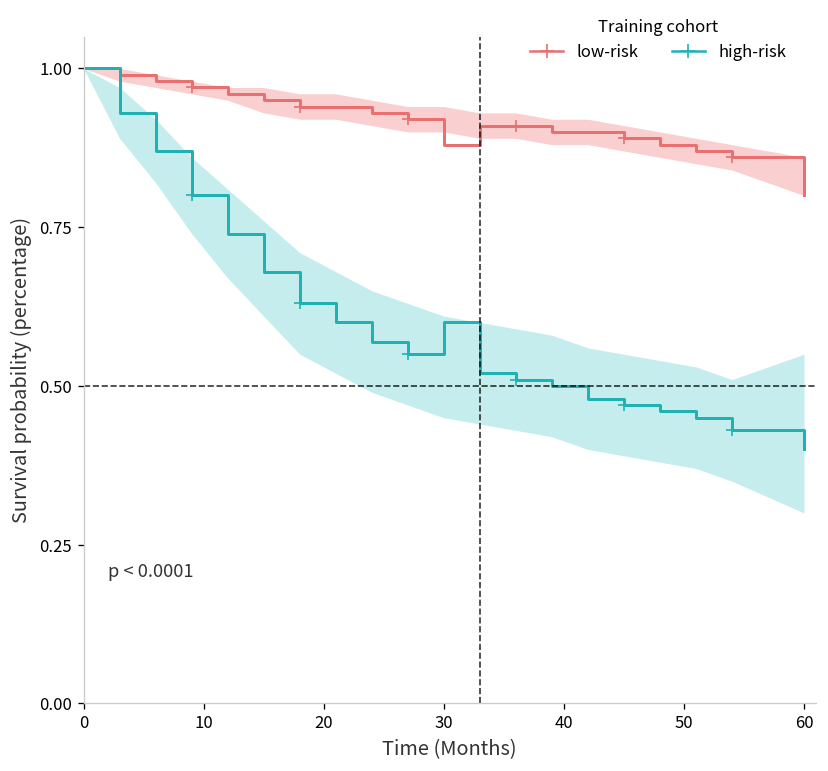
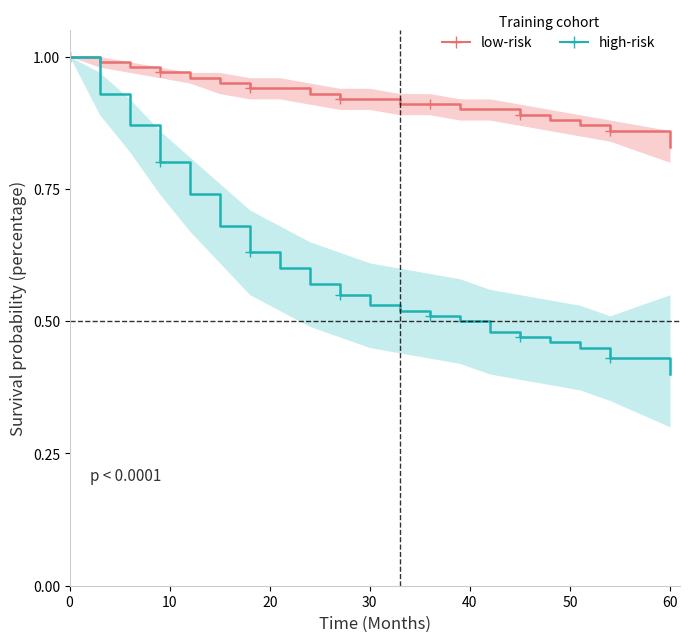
  {
    "low-risk": {
-     "30": 0.88,
-     "60": 0.80
+     "30": 0.92,
+     "60": 0.83
    },
    "high-risk": {
-     "30": 0.60,
+     "30": 0.53,
      "60": 0.40
    }
  }
